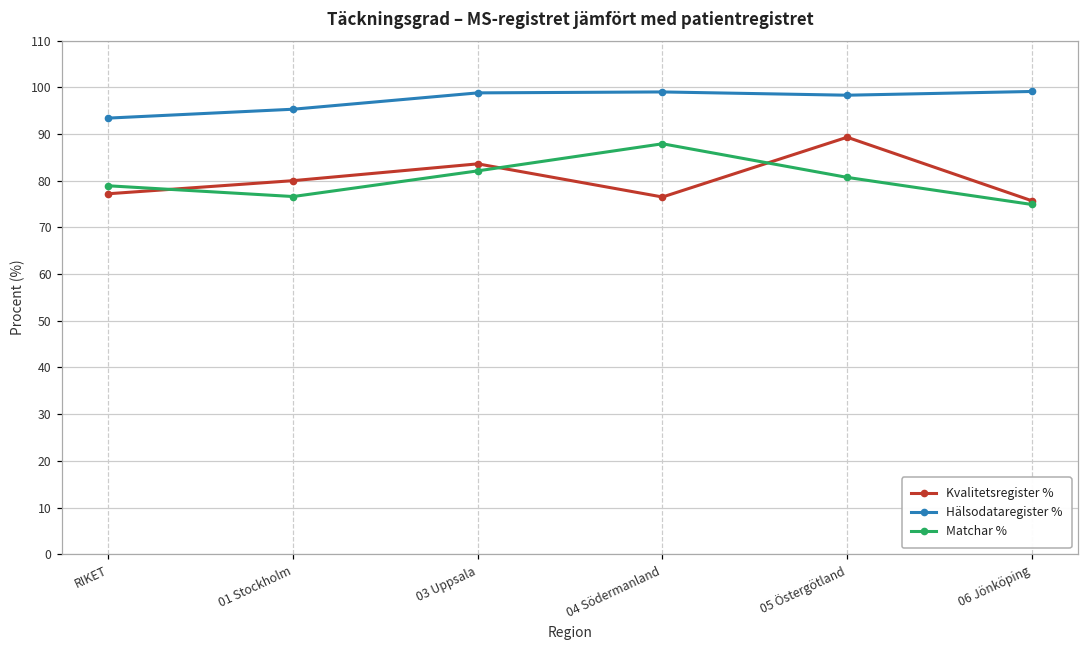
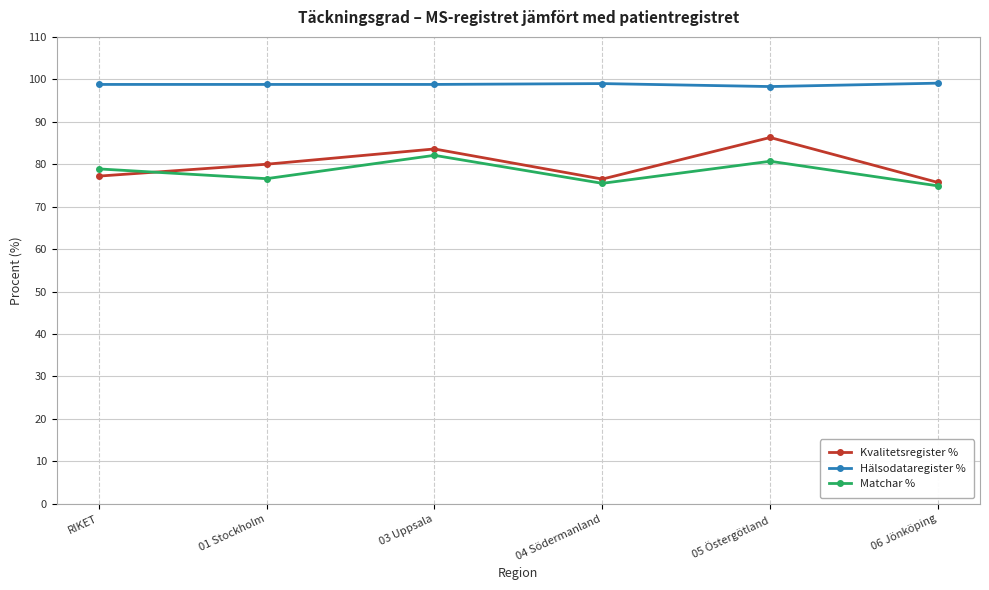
  {
    "Kvalitetsregister %": {
      "RIKET": 77,
      "01 Stockholm": 80,
      "03 Uppsala": 84,
      "04 Södermanland": 77,
-     "05 Östergötland": 89,
+     "05 Östergötland": 86,
      "06 Jönköping": 76
    },
    "Hälsodataregister %": {
-     "RIKET": 93,
-     "01 Stockholm": 95,
+     "RIKET": 99,
+     "01 Stockholm": 99,
      "03 Uppsala": 99,
      "04 Södermanland": 99,
      "05 Östergötland": 98,
      "06 Jönköping": 99
    },
    "Matchar %": {
      "RIKET": 79,
      "01 Stockholm": 77,
      "03 Uppsala": 82,
-     "04 Södermanland": 88,
+     "04 Södermanland": 76,
      "05 Östergötland": 81,
      "06 Jönköping": 75
    }
  }
